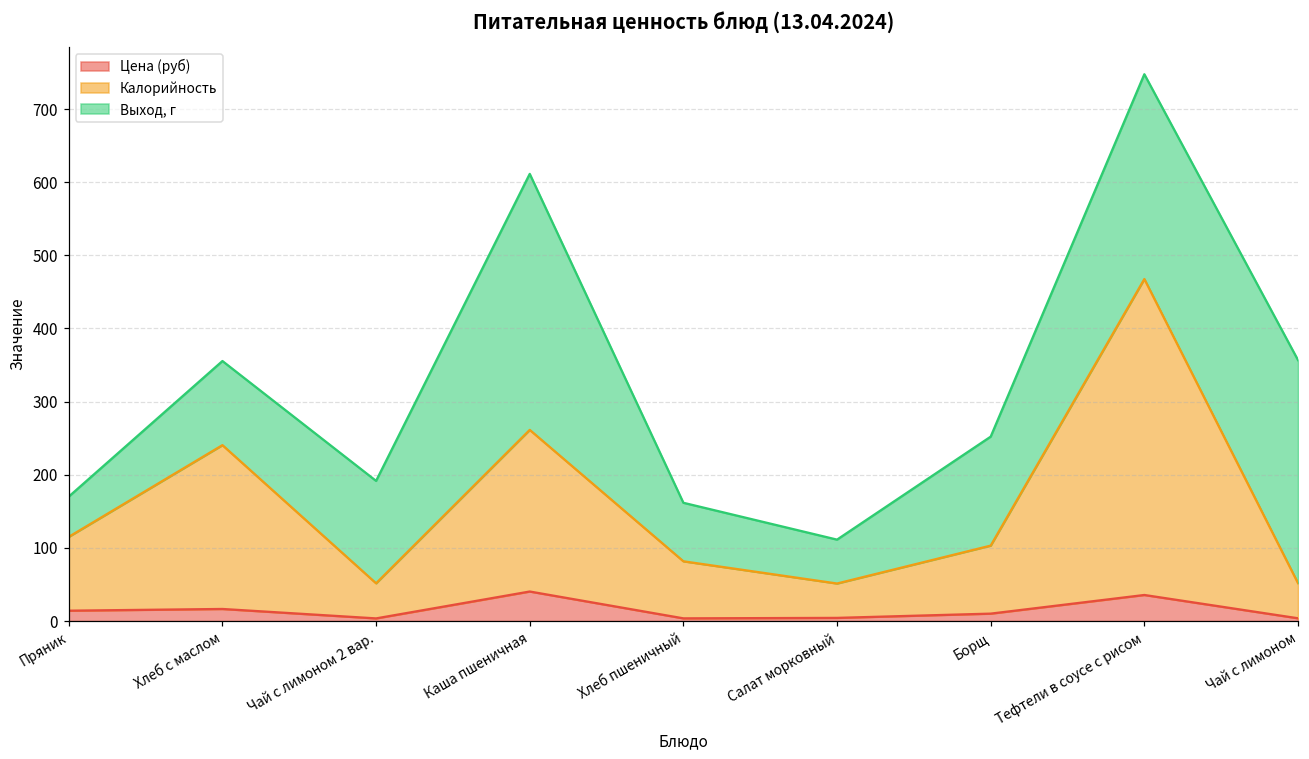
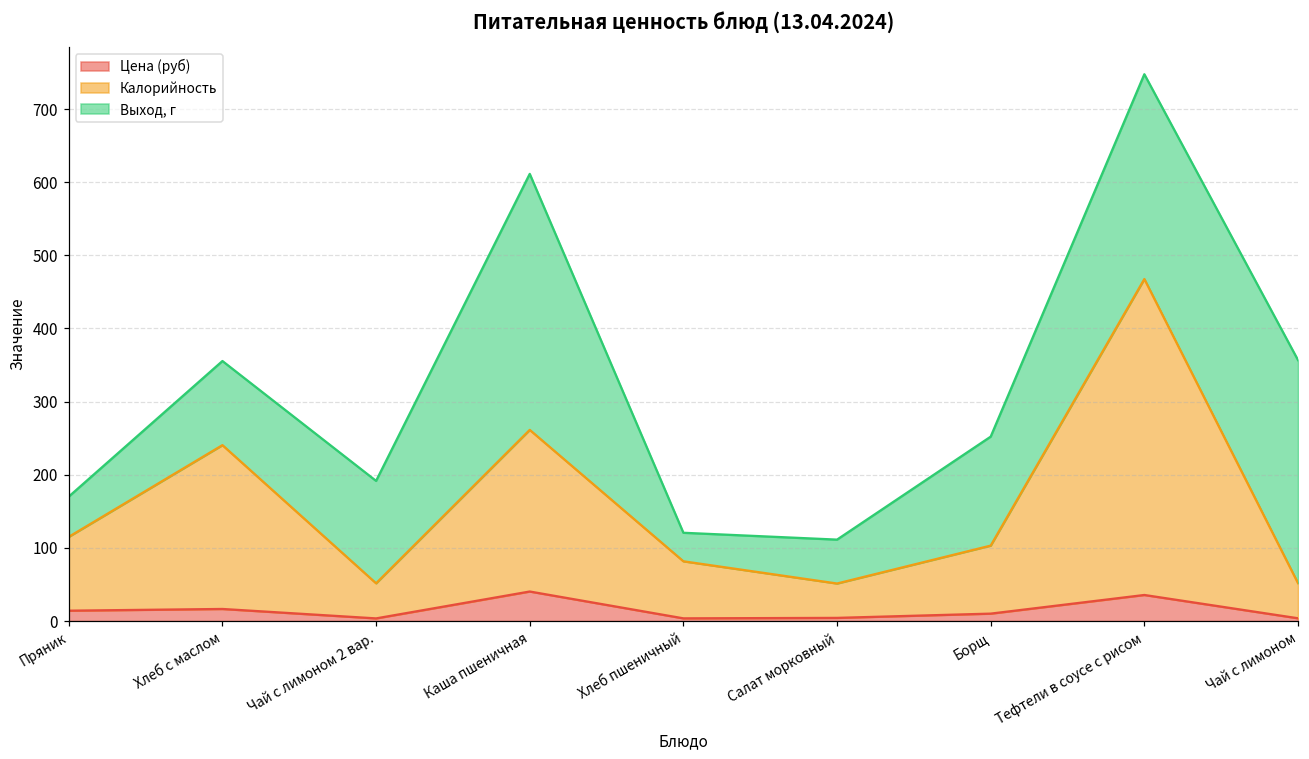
  {
    "Цена (руб)": {
      "Пряник": 10,
      "Хлеб с маслом": 20,
      "Чай с лимоном 2 вар.": 0,
      "Каша пшеничная": 40,
      "Хлеб пшеничный": 0,
      "Салат морковный": 0,
      "Борщ": 10,
      "Тефтели в соусе с рисом": 40,
      "Чай с лимоном": 0
    },
    "Калорийность": {
      "Пряник": 100,
      "Хлеб с маслом": 220,
      "Чай с лимоном 2 вар.": 50,
      "Каша пшеничная": 220,
      "Хлеб пшеничный": 80,
      "Салат морковный": 50,
      "Борщ": 90,
      "Тефтели в соусе с рисом": 430,
      "Чай с лимоном": 50
    },
    "Выход, г": {
      "Пряник": 60,
      "Хлеб с маслом": 120,
      "Чай с лимоном 2 вар.": 140,
      "Каша пшеничная": 350,
-     "Хлеб пшеничный": 80,
+     "Хлеб пшеничный": 40,
      "Салат морковный": 60,
      "Борщ": 150,
      "Тефтели в соусе с рисом": 280,
      "Чай с лимоном": 310
    }
  }
